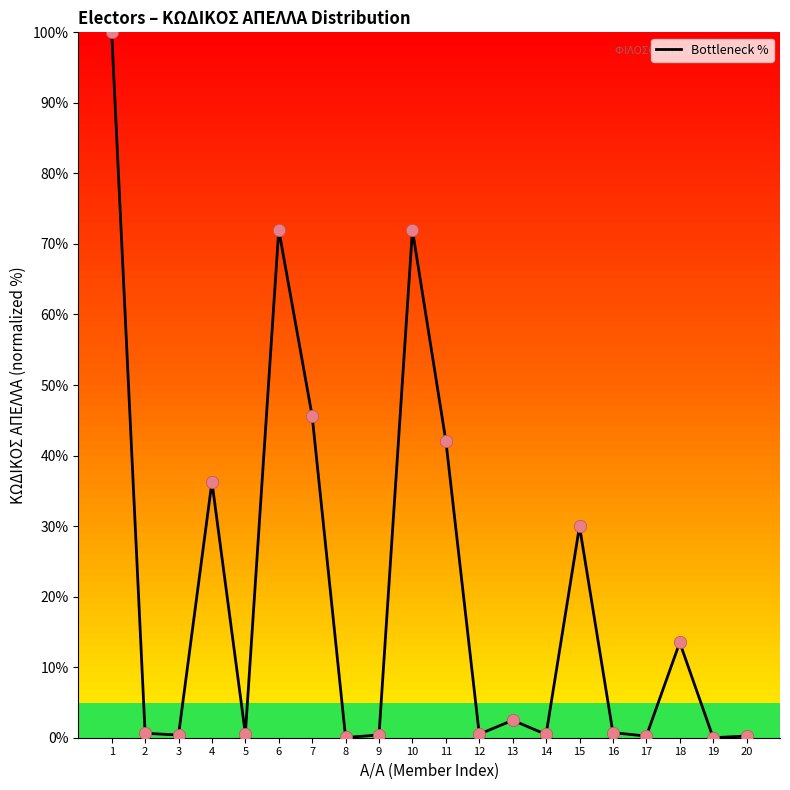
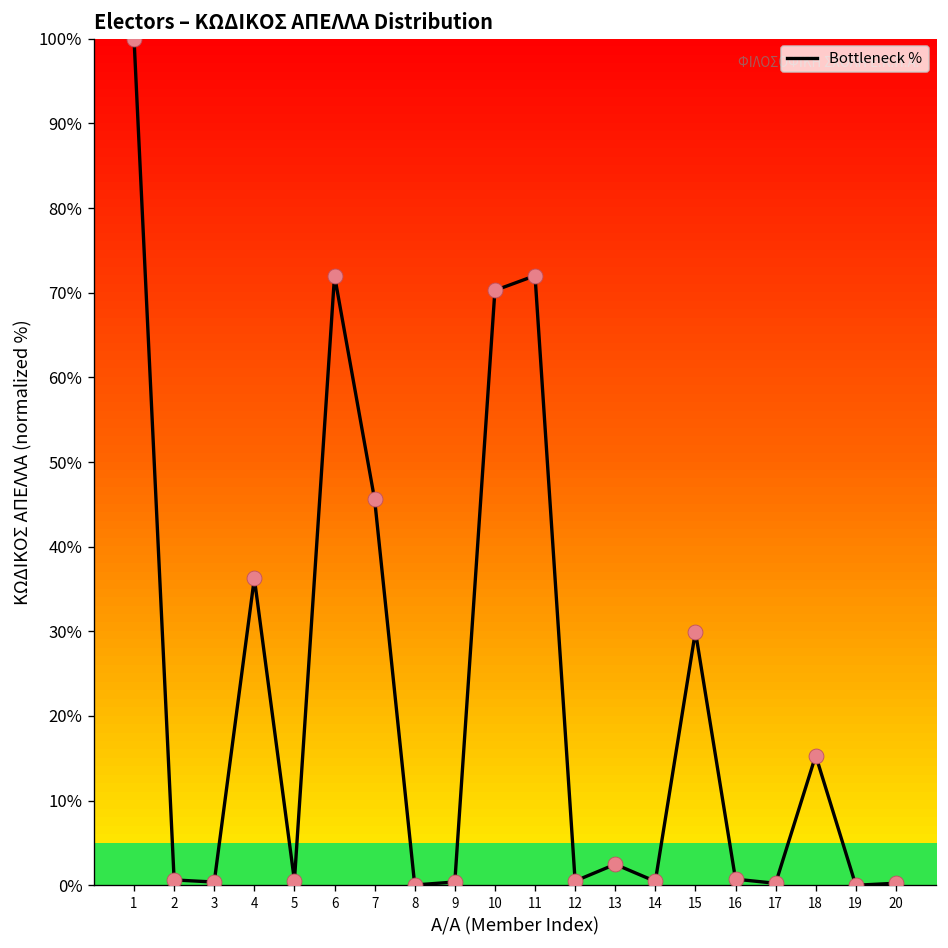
  {
    "1": "100%",
    "2": "1%",
    "3": "0%",
    "4": "36%",
    "5": "1%",
    "6": "72%",
    "7": "46%",
    "8": "0%",
    "9": "0%",
-   "10": "72%",
-   "11": "42%",
+   "10": "70%",
+   "11": "72%",
    "12": "1%",
    "13": "2%",
    "14": "0%",
    "15": "30%",
    "16": "1%",
    "17": "0%",
-   "18": "14%",
+   "18": "15%",
    "19": "0%",
    "20": "0%"
  }
